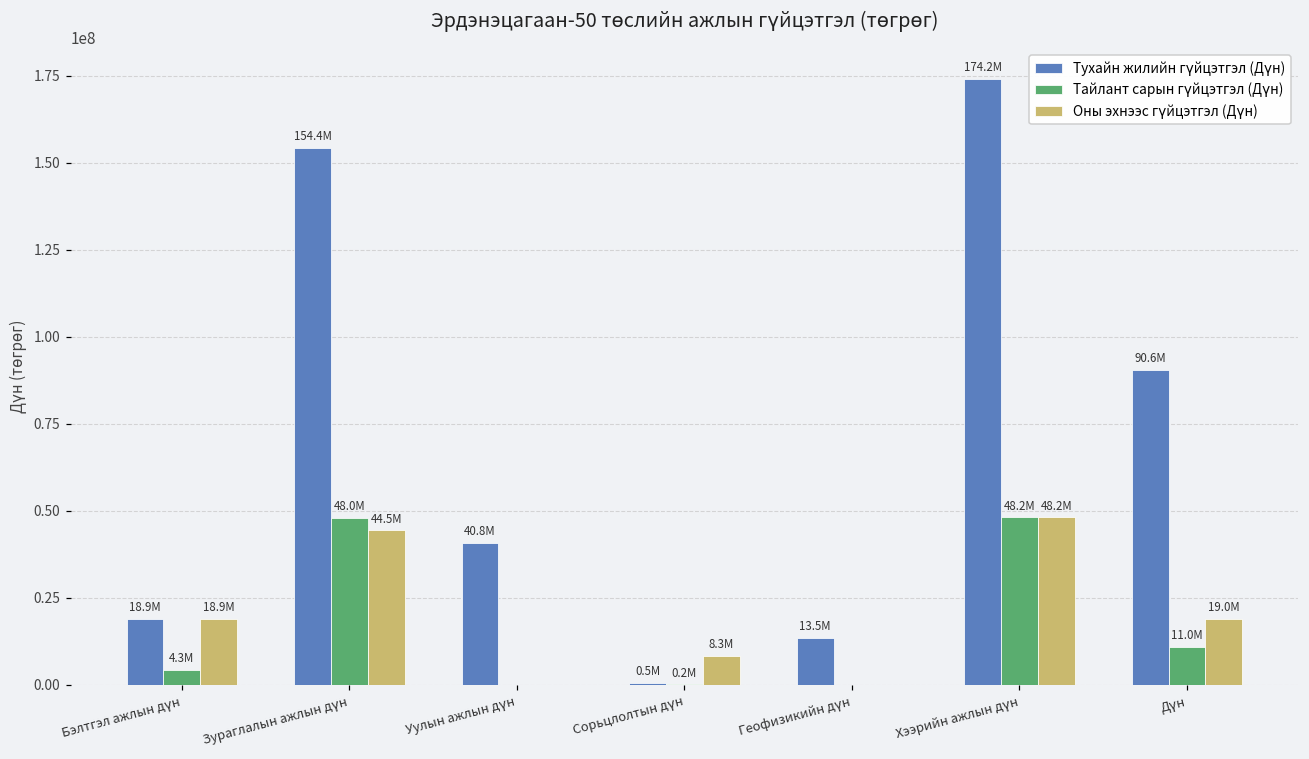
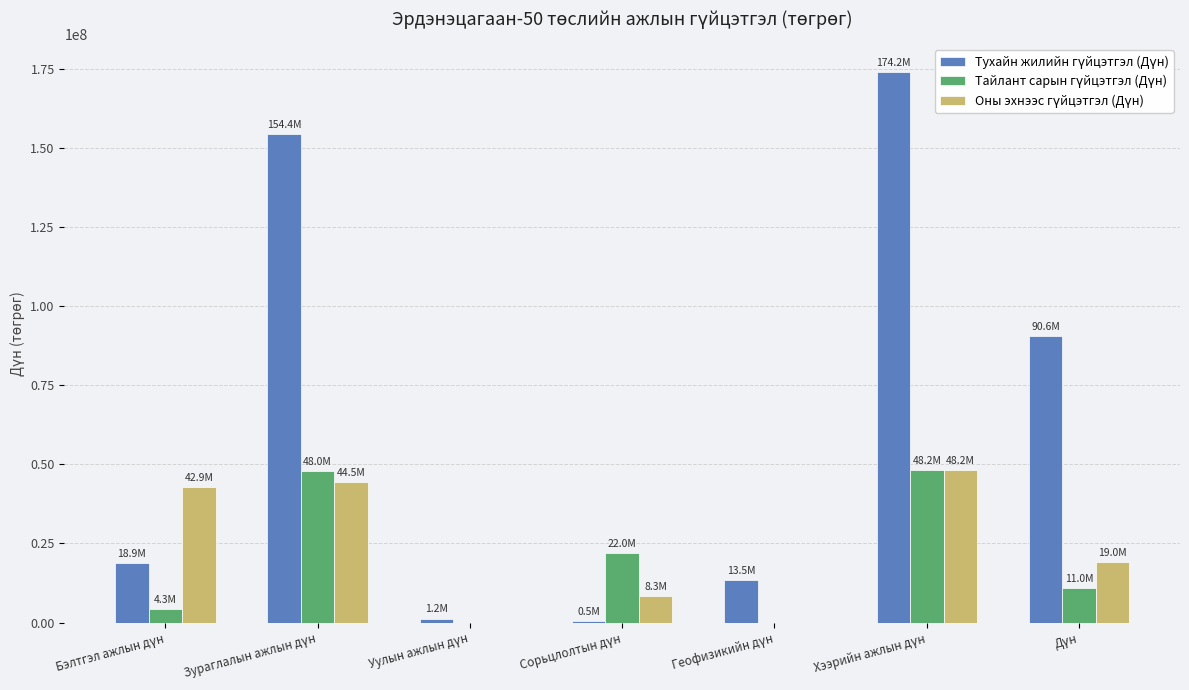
  {
    "Тухайн жилийн гүйцэтгэл (Дүн)": {
      "Бэлтгэл ажлын дүн": "18.9M",
      "Зураглалын ажлын дүн": "154.4M",
-     "Уулын ажлын дүн": "40.8M",
+     "Уулын ажлын дүн": "1.2M",
      "Сорьцлолтын дүн": "0.5M",
      "Геофизикийн дүн": "13.5M",
      "Хээрийн ажлын дүн": "174.2M",
      "Дүн": "90.6M"
    },
    "Тайлант сарын гүйцэтгэл (Дүн)": {
      "Бэлтгэл ажлын дүн": "4.3M",
      "Зураглалын ажлын дүн": "48.0M",
-     "Сорьцлолтын дүн": "0.2M",
+     "Сорьцлолтын дүн": "22.0M",
      "Хээрийн ажлын дүн": "48.2M",
      "Дүн": "11.0M"
    },
    "Оны эхнээс гүйцэтгэл (Дүн)": {
-     "Бэлтгэл ажлын дүн": "18.9M",
+     "Бэлтгэл ажлын дүн": "42.9M",
      "Зураглалын ажлын дүн": "44.5M",
      "Сорьцлолтын дүн": "8.3M",
      "Хээрийн ажлын дүн": "48.2M",
      "Дүн": "19.0M"
    }
  }
